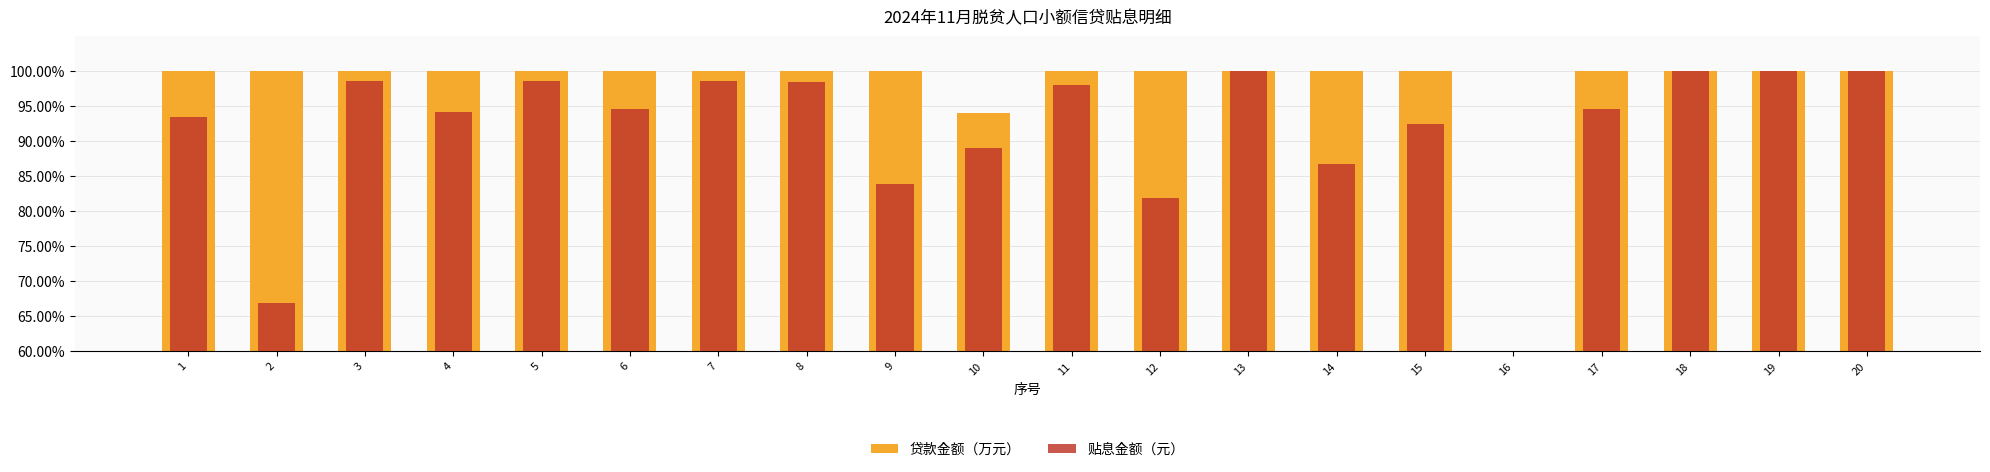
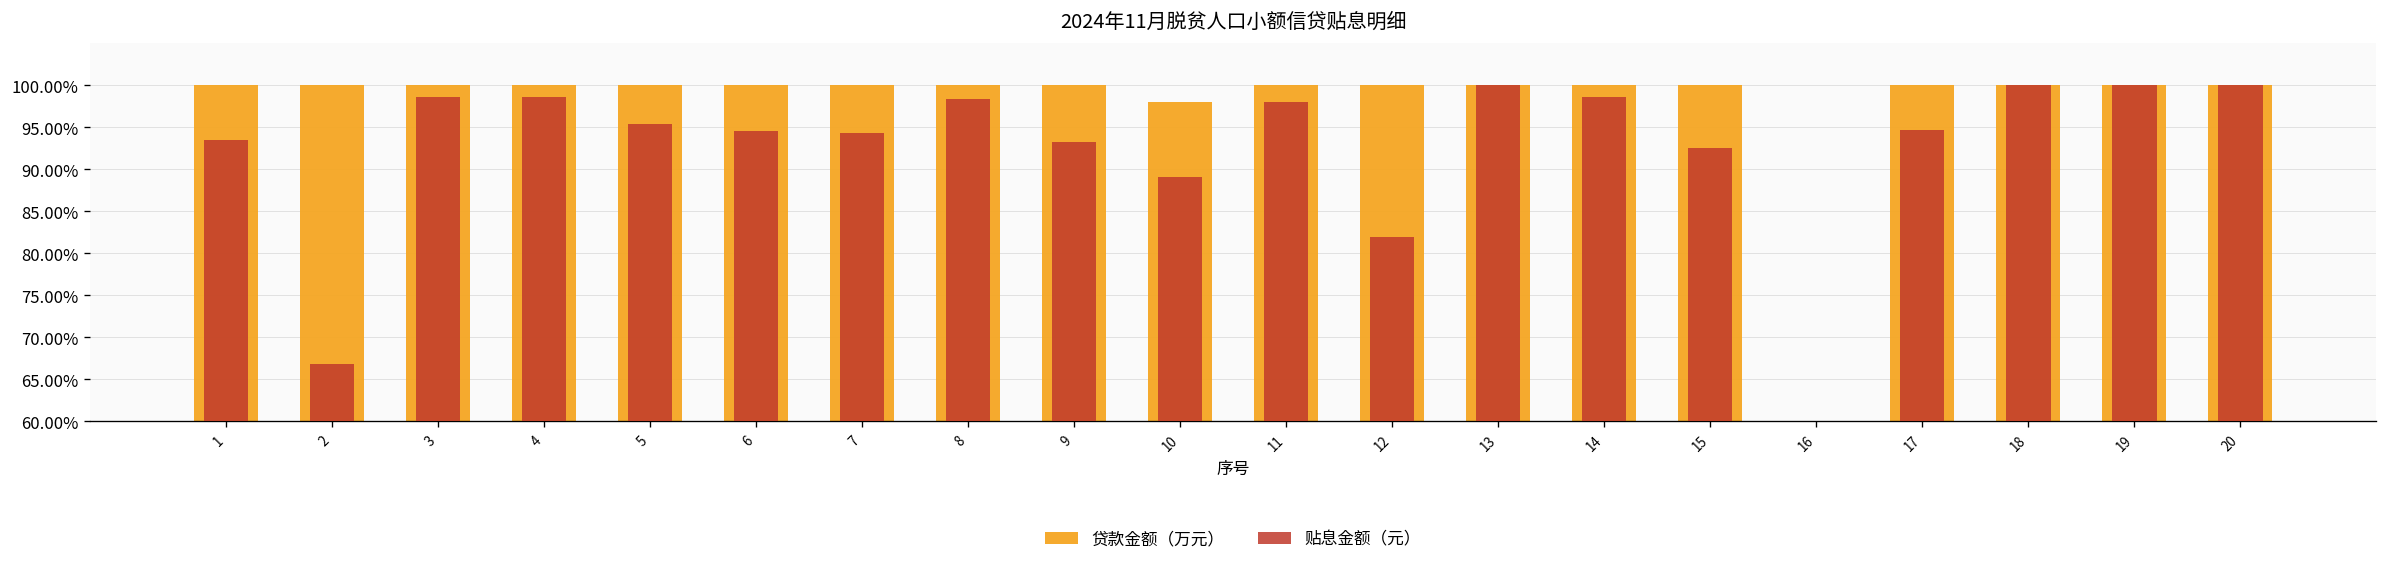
  {
    "贷款金额（万元）": {
      "1": "100%",
      "2": "100%",
      "3": "100%",
      "4": "100%",
      "5": "100%",
      "6": "100%",
      "7": "100%",
      "8": "100%",
      "9": "100%",
-     "10": "94%",
+     "10": "98%",
      "11": "100%",
      "12": "100%",
      "13": "100%",
      "14": "100%",
      "15": "100%",
      "17": "100%",
      "18": "100%",
      "19": "100%",
      "20": "100%"
    },
    "贴息金额（元）": {
-     "4": "94%",
-     "5": "99%",
-     "7": "99%",
-     "9": "84%",
+     "4": "99%",
+     "5": "95%",
+     "7": "94%",
+     "9": "93%",
      "13": "100%",
-     "14": "87%",
+     "14": "99%",
      "18": "100%",
      "19": "100%",
      "20": "100%"
    }
  }
